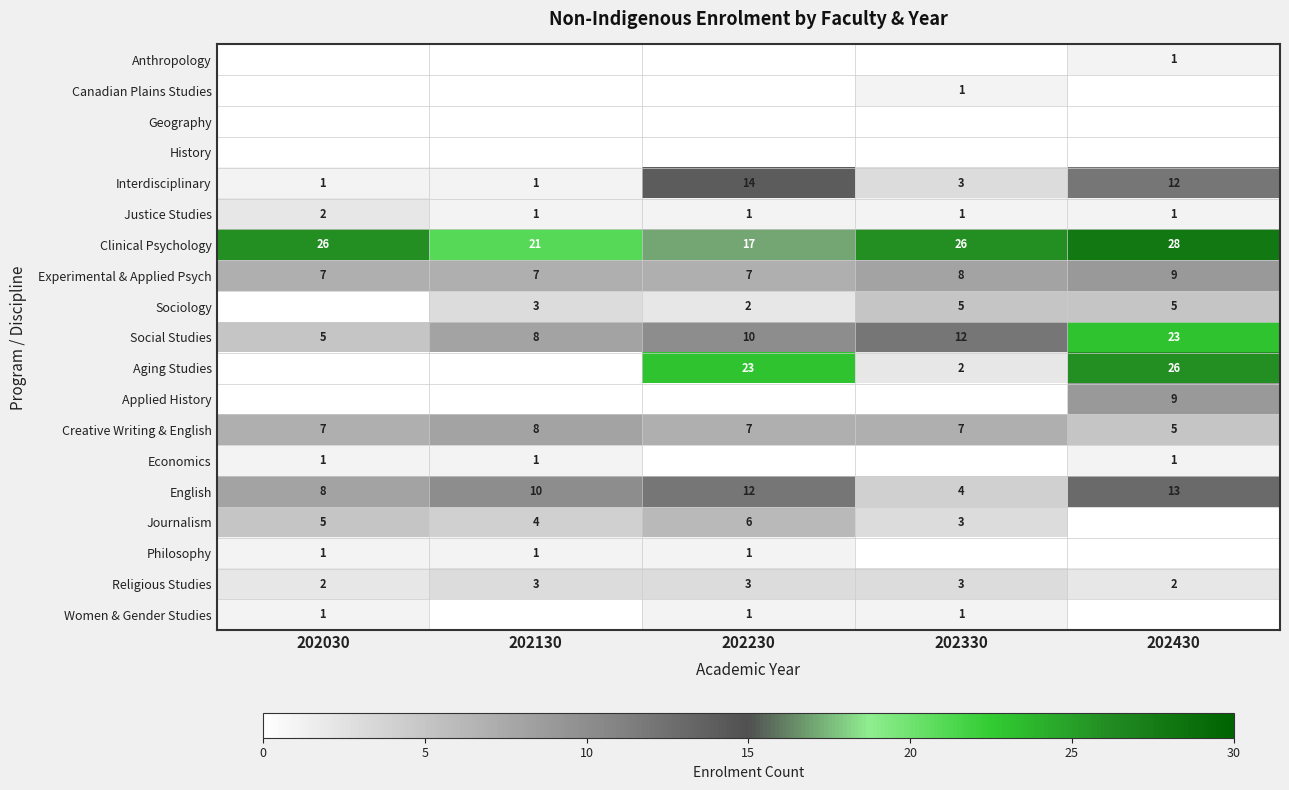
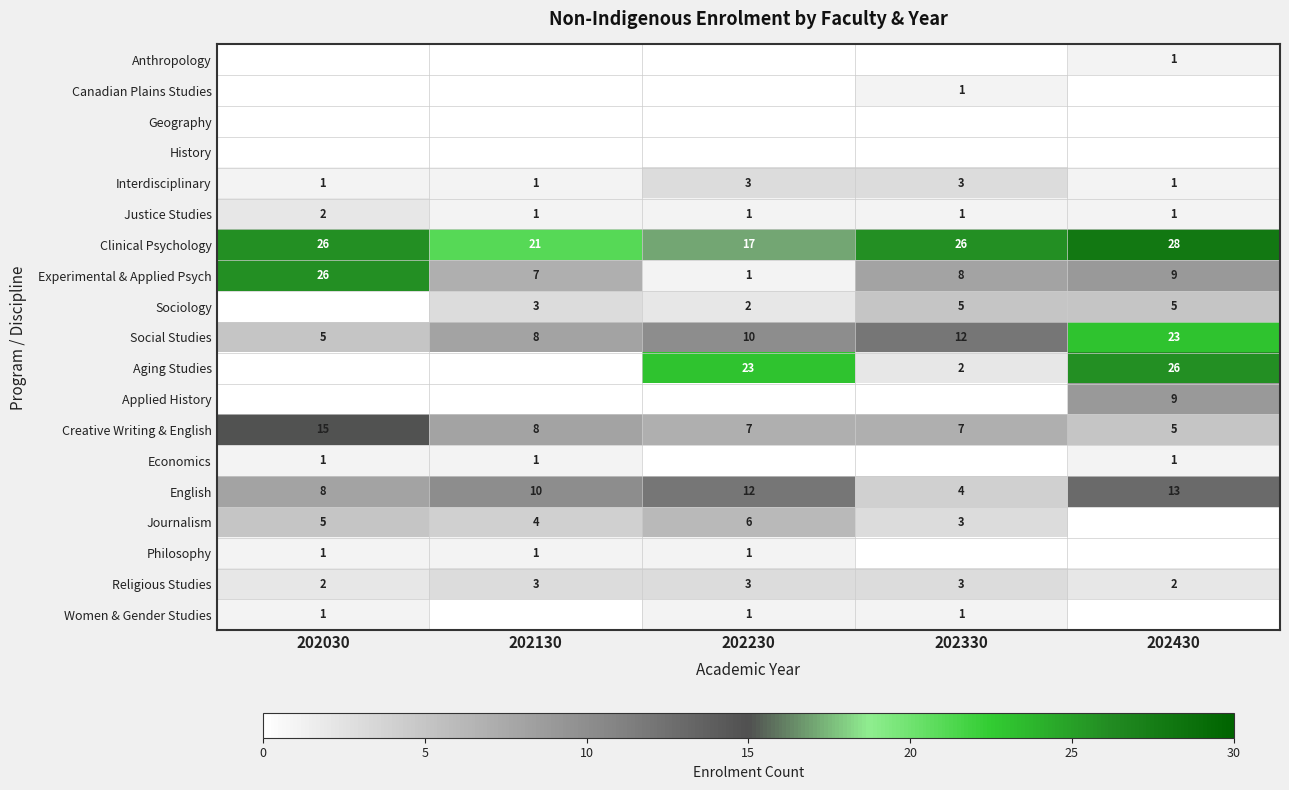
  {
    "Anthropology": {
      "202430": 1
    },
    "Canadian Plains Studies": {
      "202330": 1
    },
    "Interdisciplinary": {
      "202030": 1,
      "202130": 1,
-     "202230": 14,
+     "202230": 3,
      "202330": 3,
-     "202430": 12
+     "202430": 1
    },
    "Justice Studies": {
      "202030": 2,
      "202130": 1,
      "202230": 1,
      "202330": 1,
      "202430": 1
    },
    "Clinical Psychology": {
      "202030": 26,
      "202130": 21,
      "202230": 17,
      "202330": 26,
      "202430": 28
    },
    "Experimental & Applied Psych": {
-     "202030": 7,
+     "202030": 26,
      "202130": 7,
-     "202230": 7,
+     "202230": 1,
      "202330": 8,
      "202430": 9
    },
    "Sociology": {
      "202130": 3,
      "202230": 2,
      "202330": 5,
      "202430": 5
    },
    "Social Studies": {
      "202030": 5,
      "202130": 8,
      "202230": 10,
      "202330": 12,
      "202430": 23
    },
    "Aging Studies": {
      "202230": 23,
      "202330": 2,
      "202430": 26
    },
    "Applied History": {
      "202430": 9
    },
    "Creative Writing & English": {
-     "202030": 7,
+     "202030": 15,
      "202130": 8,
      "202230": 7,
      "202330": 7,
      "202430": 5
    },
    "Economics": {
      "202030": 1,
      "202130": 1,
      "202430": 1
    },
    "English": {
      "202030": 8,
      "202130": 10,
      "202230": 12,
      "202330": 4,
      "202430": 13
    },
    "Journalism": {
      "202030": 5,
      "202130": 4,
      "202230": 6,
      "202330": 3
    },
    "Philosophy": {
      "202030": 1,
      "202130": 1,
      "202230": 1
    },
    "Religious Studies": {
      "202030": 2,
      "202130": 3,
      "202230": 3,
      "202330": 3,
      "202430": 2
    },
    "Women & Gender Studies": {
      "202030": 1,
      "202230": 1,
      "202330": 1
    }
  }
